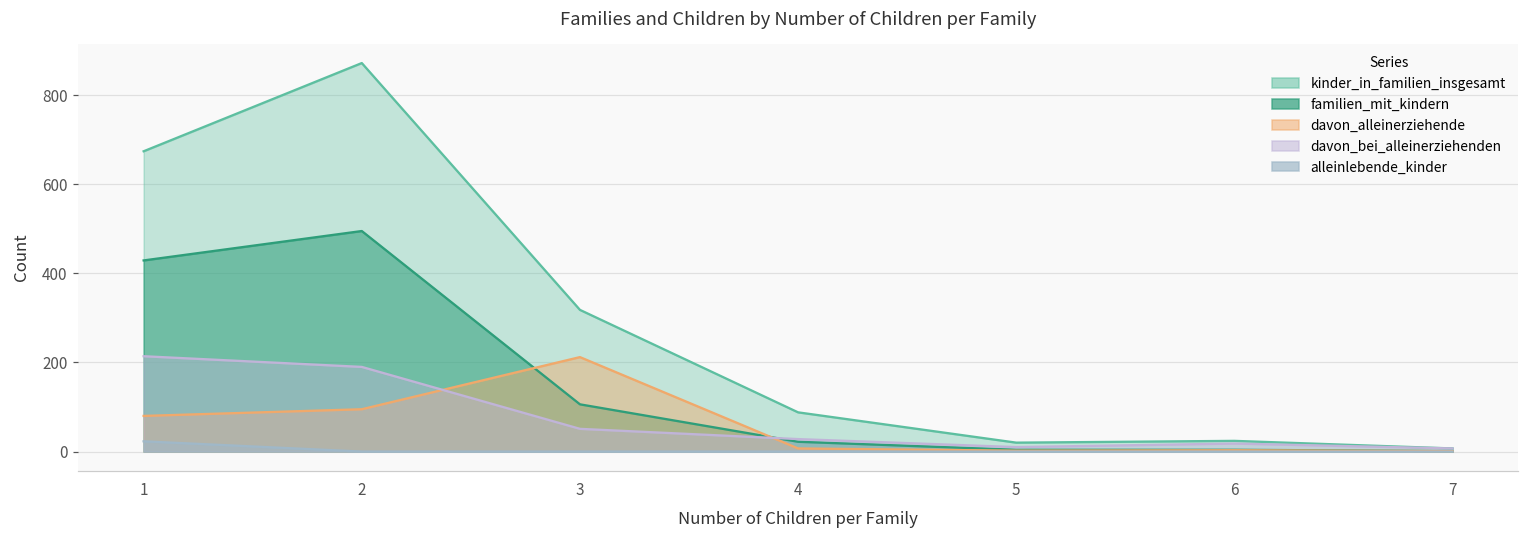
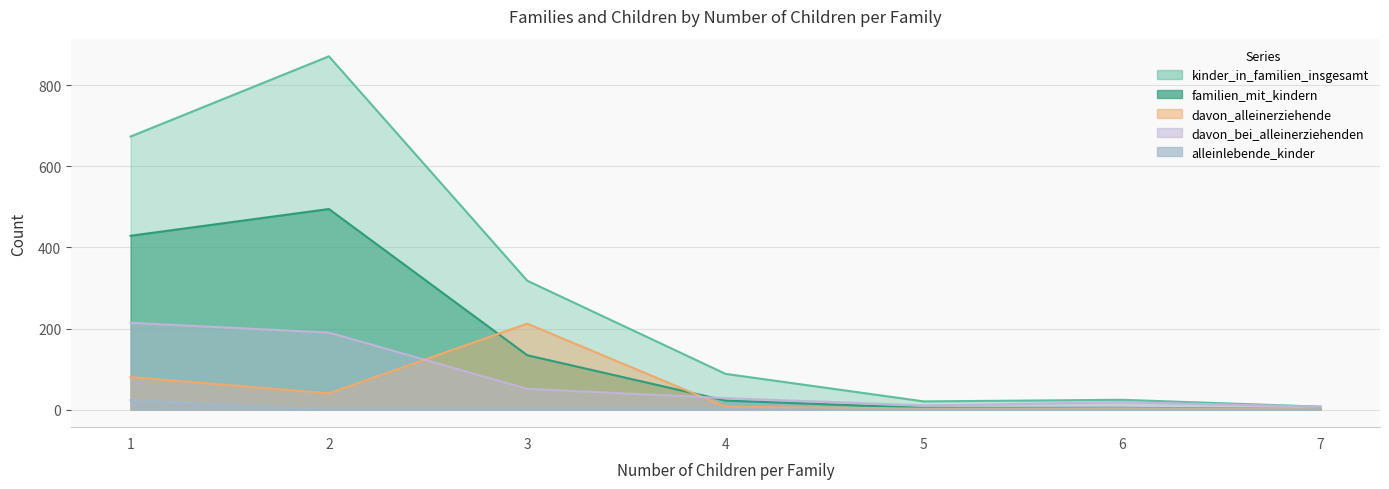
  {
    "familien_mit_kindern": {
      "1": 430,
      "2": 500,
-     "3": 110
+     "3": 130
    },
    "davon_alleinerziehende": {
      "1": 80,
-     "2": 100,
+     "2": 40,
      "3": 210,
      "4": 10
    }
  }
